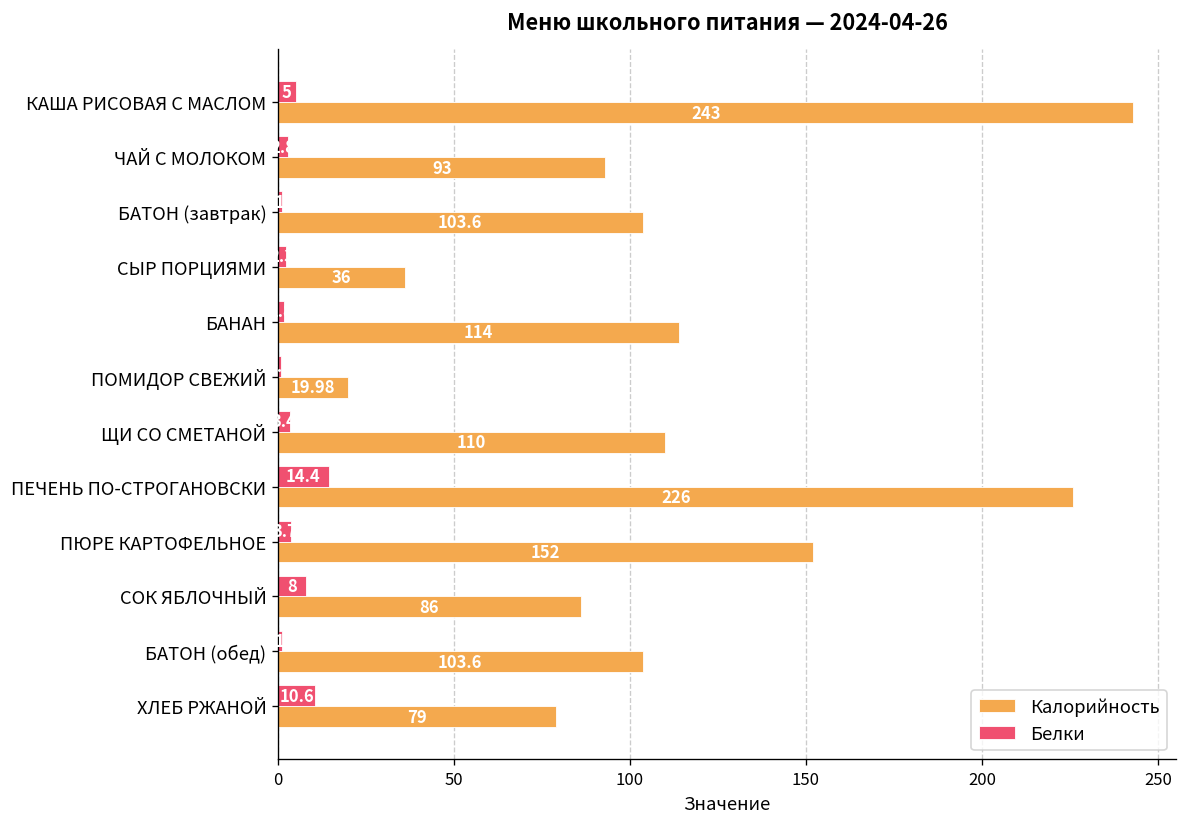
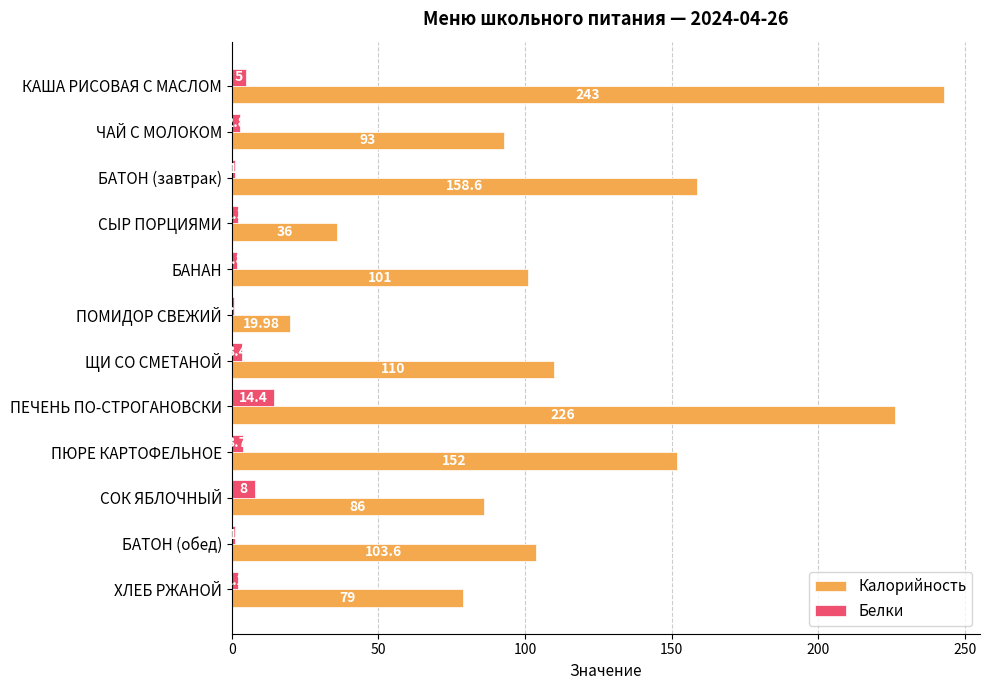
  {
    "Калорийность": {
      "КАША РИСОВАЯ С МАСЛОМ": 243,
      "ЧАЙ С МОЛОКОМ": 93,
-     "БАТОН (завтрак)": 103.6,
+     "БАТОН (завтрак)": 158.6,
      "СЫР ПОРЦИЯМИ": 36,
-     "БАНАН": 114,
+     "БАНАН": 101,
      "ПОМИДОР СВЕЖИЙ": 19.98,
      "ЩИ СО СМЕТАНОЙ": 110,
      "ПЕЧЕНЬ ПО-СТРОГАНОВСКИ": 226,
      "ПЮРЕ КАРТОФЕЛЬНОЕ": 152,
      "СОК ЯБЛОЧНЫЙ": 86,
      "БАТОН (обед)": 103.6,
      "ХЛЕБ РЖАНОЙ": 79
    },
    "Белки": {
      "ЧАЙ С МОЛОКОМ": 3,
      "БАТОН (завтрак)": 1,
      "СЫР ПОРЦИЯМИ": 2,
      "БАНАН": 2,
      "ЩИ СО СМЕТАНОЙ": 3,
      "ПЮРЕ КАРТОФЕЛЬНОЕ": 4,
      "БАТОН (обед)": 1,
-     "ХЛЕБ РЖАНОЙ": 11
+     "ХЛЕБ РЖАНОЙ": 2
    }
  }
